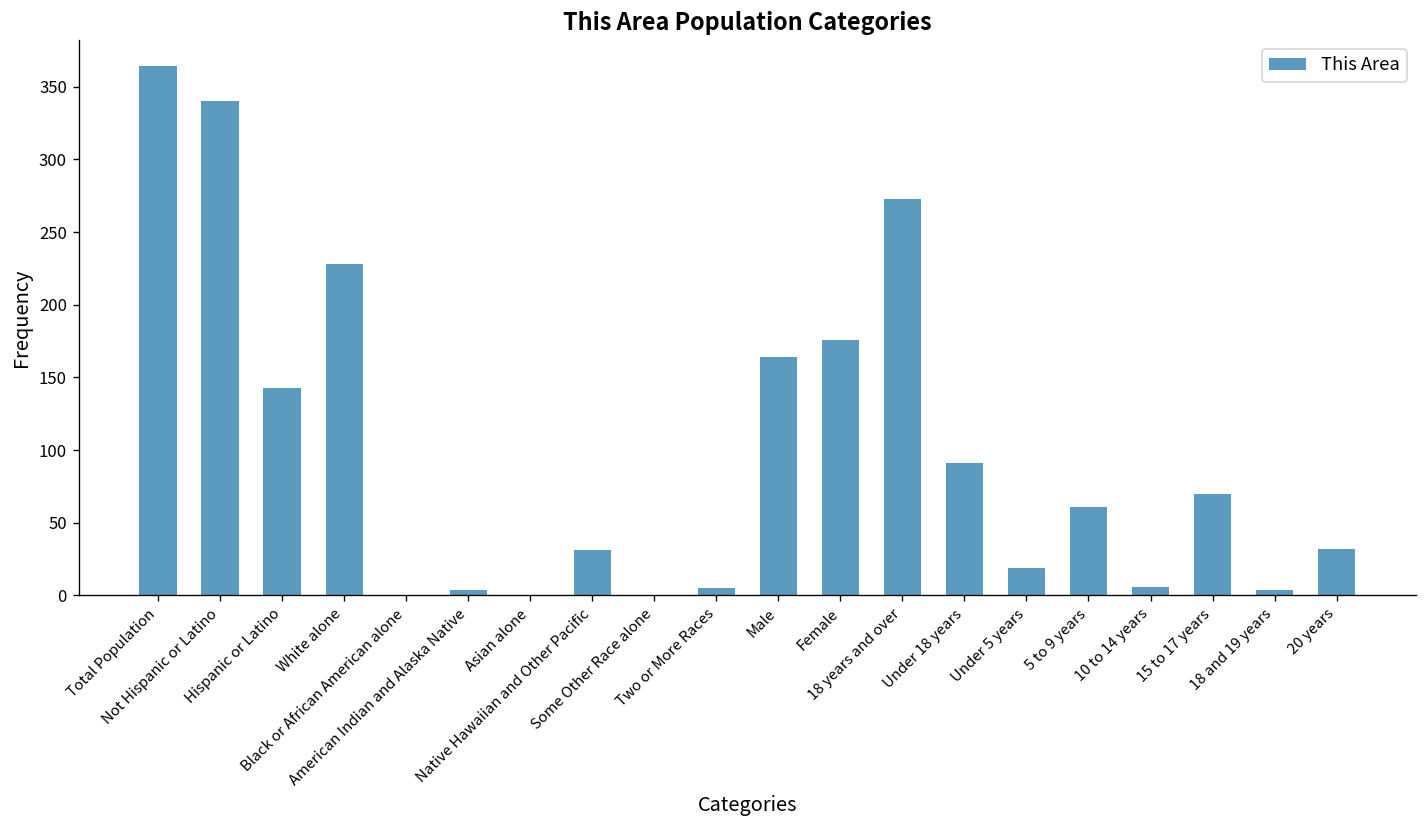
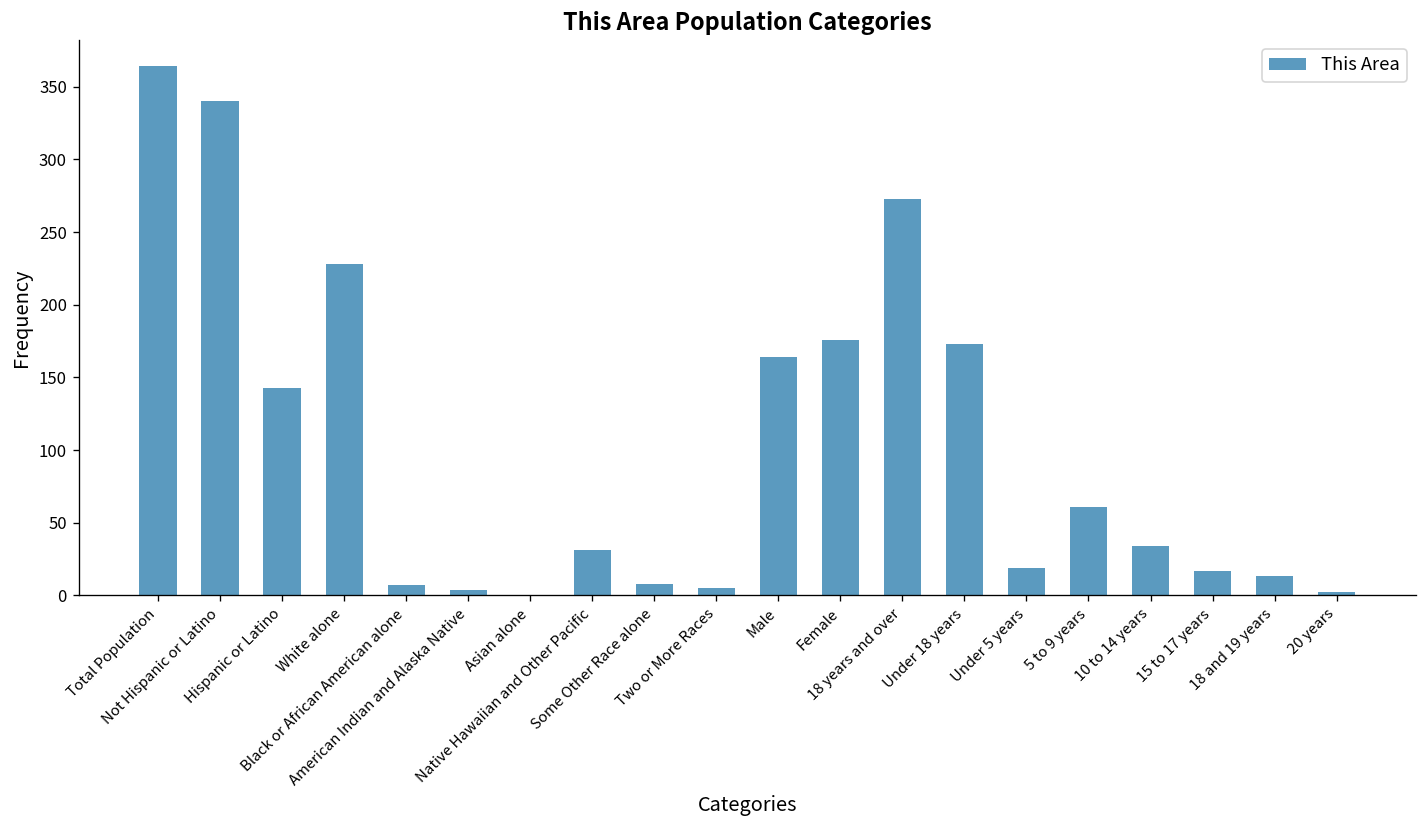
  {
    "Total Population": 364,
    "Not Hispanic or Latino": 340,
    "Hispanic or Latino": 143,
    "White alone": 228,
-   "Black or African American alone": 0,
+   "Black or African American alone": 7,
    "American Indian and Alaska Native": 4,
    "Asian alone": 0,
    "Native Hawaiian and Other Pacific": 31,
-   "Some Other Race alone": 0,
+   "Some Other Race alone": 8,
    "Two or More Races": 5,
    "Male": 164,
    "Female": 176,
    "18 years and over": 273,
-   "Under 18 years": 91,
+   "Under 18 years": 173,
    "Under 5 years": 19,
    "5 to 9 years": 61,
-   "10 to 14 years": 6,
-   "15 to 17 years": 70,
-   "18 and 19 years": 4,
-   "20 years": 32
+   "10 to 14 years": 34,
+   "15 to 17 years": 17,
+   "18 and 19 years": 13,
+   "20 years": 2
  }
